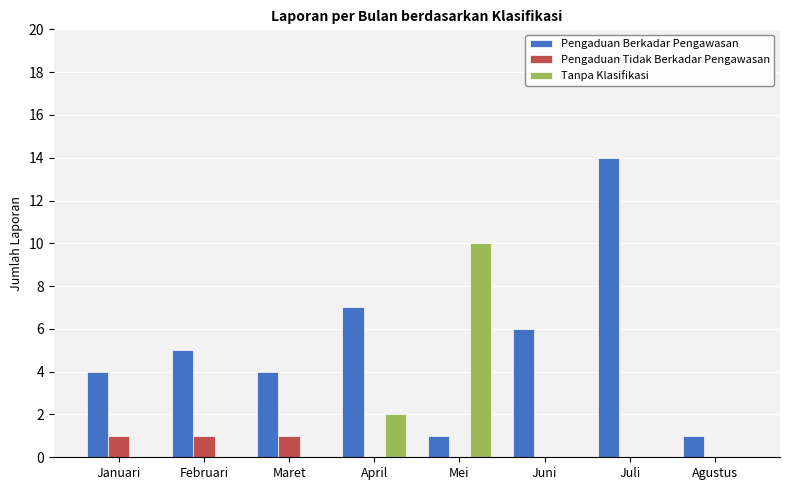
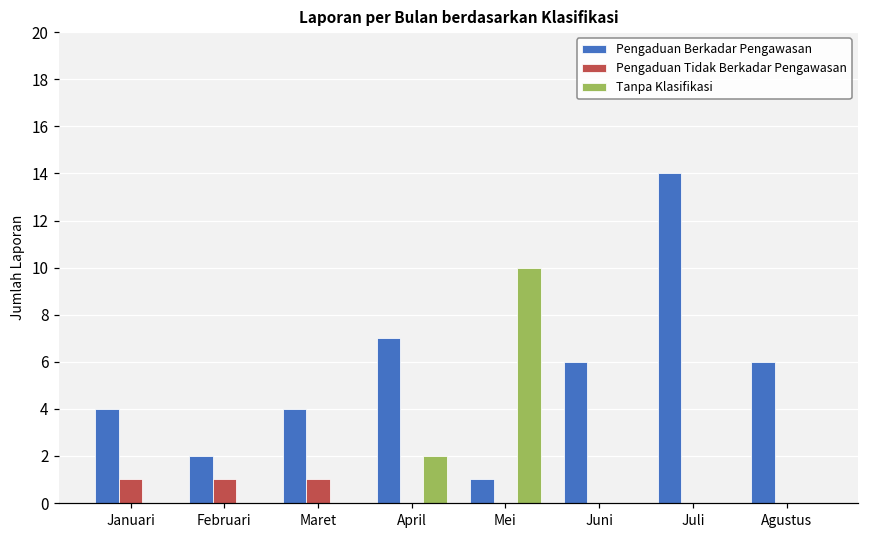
  {
    "Pengaduan Berkadar Pengawasan": {
      "Januari": 4,
-     "Februari": 5,
+     "Februari": 2,
      "Maret": 4,
      "April": 7,
      "Mei": 1,
      "Juni": 6,
      "Juli": 14,
-     "Agustus": 1
+     "Agustus": 6
    },
    "Pengaduan Tidak Berkadar Pengawasan": {
      "Januari": 1,
      "Februari": 1,
      "Maret": 1,
      "April": 0,
      "Mei": 0,
      "Juni": 0,
      "Juli": 0,
      "Agustus": 0
    },
    "Tanpa Klasifikasi": {
      "Januari": 0,
      "Februari": 0,
      "Maret": 0,
      "April": 2,
      "Mei": 10,
      "Juni": 0,
      "Juli": 0,
      "Agustus": 0
    }
  }
